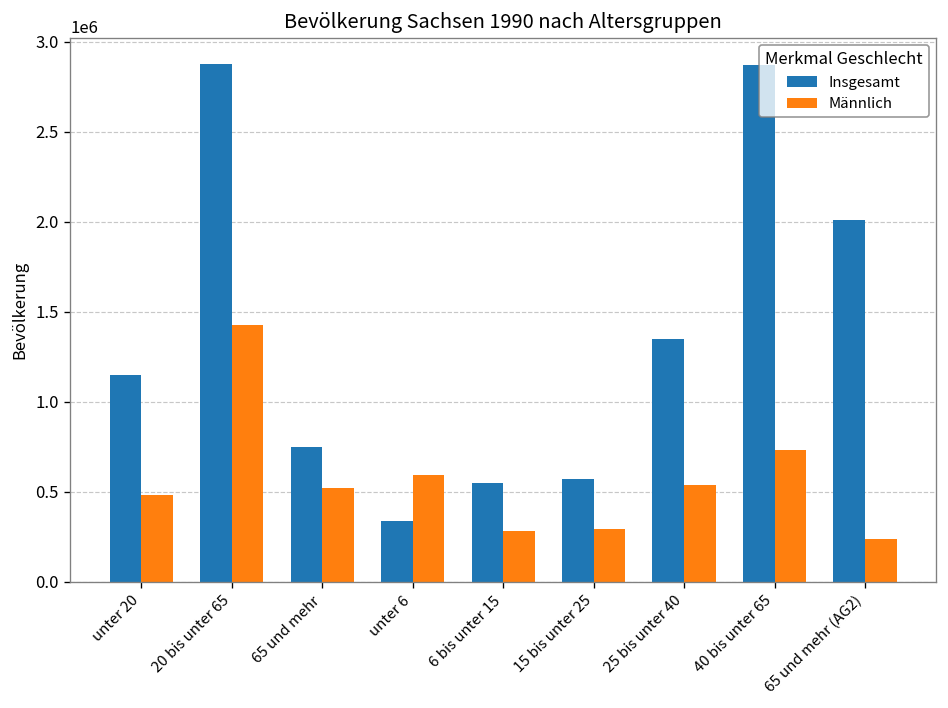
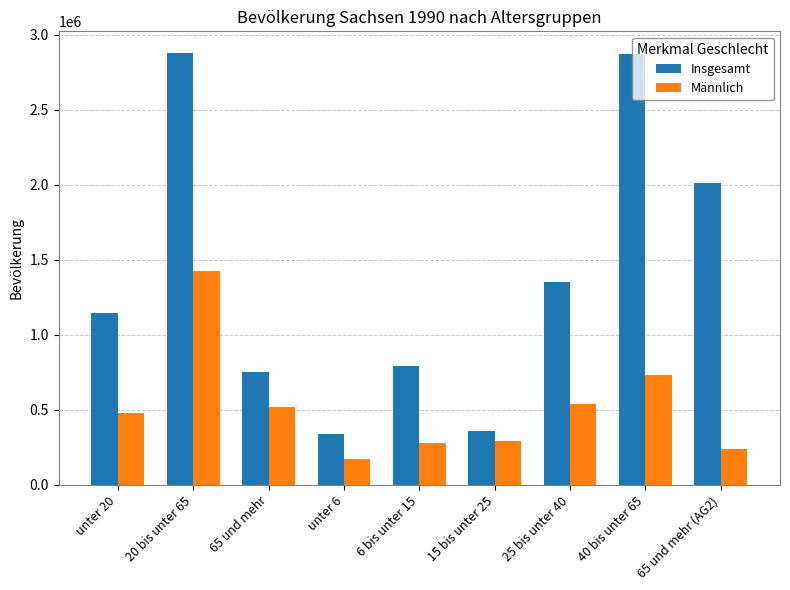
  {
    "Insgesamt": {
      "unter 20": 1150000,
      "20 bis unter 65": 2880000,
      "65 und mehr": 750000,
      "unter 6": 340000,
-     "6 bis unter 15": 550000,
-     "15 bis unter 25": 570000,
+     "6 bis unter 15": 800000,
+     "15 bis unter 25": 360000,
      "25 bis unter 40": 1350000,
      "40 bis unter 65": 2870000,
      "65 und mehr (AG2)": 2010000
    },
    "Männlich": {
      "unter 20": 480000,
      "20 bis unter 65": 1420000,
      "65 und mehr": 520000,
-     "unter 6": 600000,
+     "unter 6": 170000,
      "6 bis unter 15": 280000,
      "15 bis unter 25": 290000,
      "25 bis unter 40": 540000,
      "40 bis unter 65": 730000,
      "65 und mehr (AG2)": 240000
    }
  }
